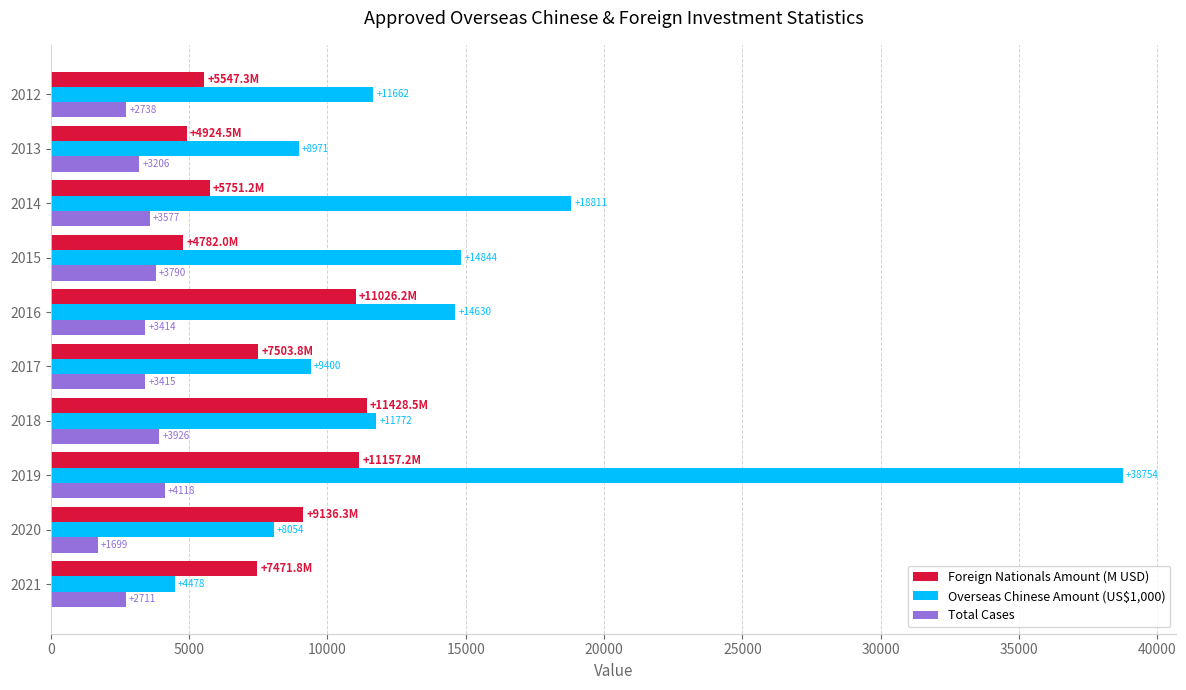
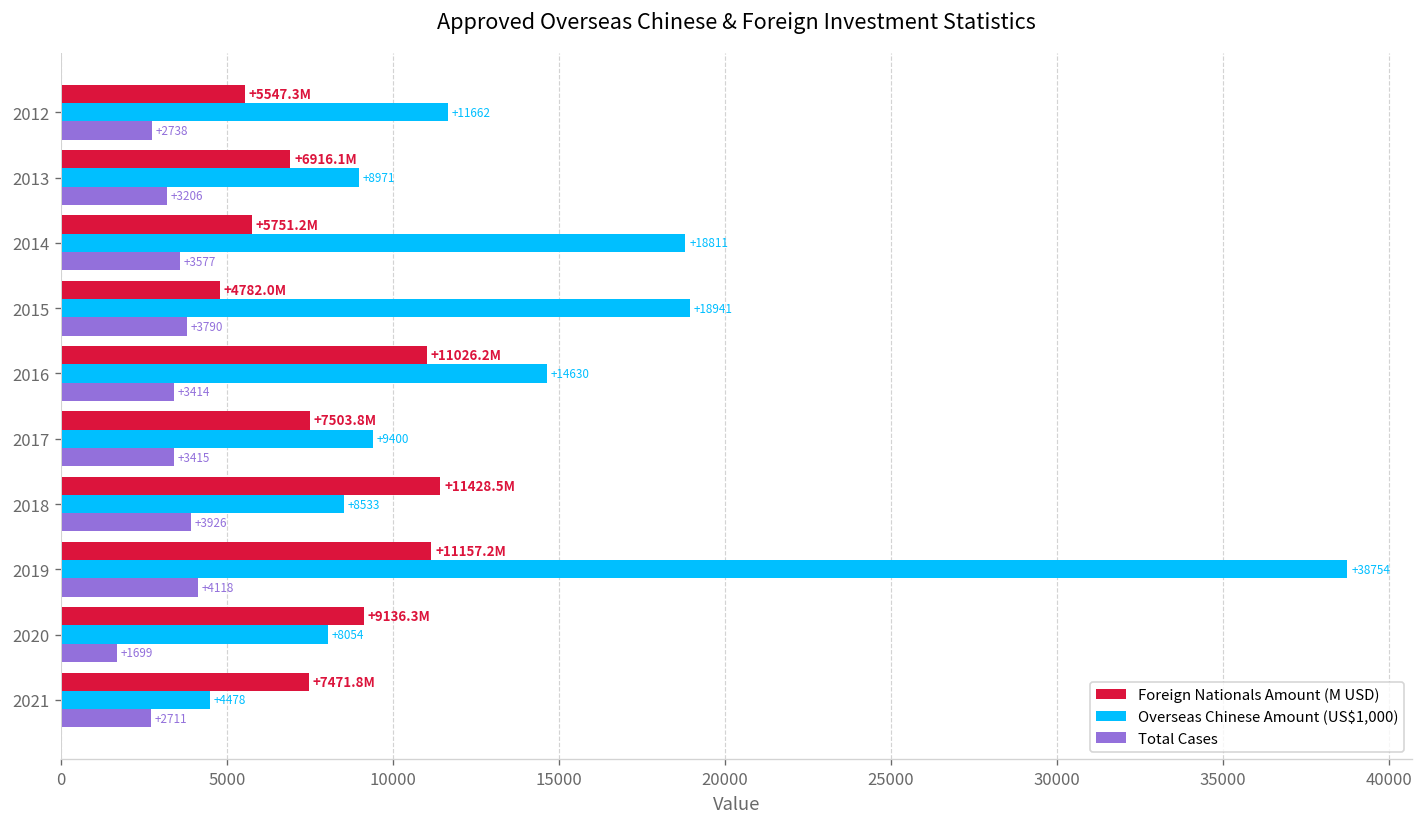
  {
    "Foreign Nationals Amount (M USD)": {
      "2012": "+5547.3M",
-     "2013": "+4924.5M",
+     "2013": "+6916.1M",
      "2014": "+5751.2M",
      "2015": "+4782.0M",
      "2016": "+11026.2M",
      "2017": "+7503.8M",
      "2018": "+11428.5M",
      "2019": "+11157.2M",
      "2020": "+9136.3M",
      "2021": "+7471.8M"
    },
    "Overseas Chinese Amount (US$1,000)": {
      "2012": "+11662",
      "2013": "+8971",
      "2014": "+18811",
-     "2015": "+14844",
+     "2015": "+18941",
      "2016": "+14630",
      "2017": "+9400",
-     "2018": "+11772",
+     "2018": "+8533",
      "2019": "+38754",
      "2020": "+8054",
      "2021": "+4478"
    },
    "Total Cases": {
      "2012": "+2738",
      "2013": "+3206",
      "2014": "+3577",
      "2015": "+3790",
      "2016": "+3414",
      "2017": "+3415",
      "2018": "+3926",
      "2019": "+4118",
      "2020": "+1699",
      "2021": "+2711"
    }
  }
